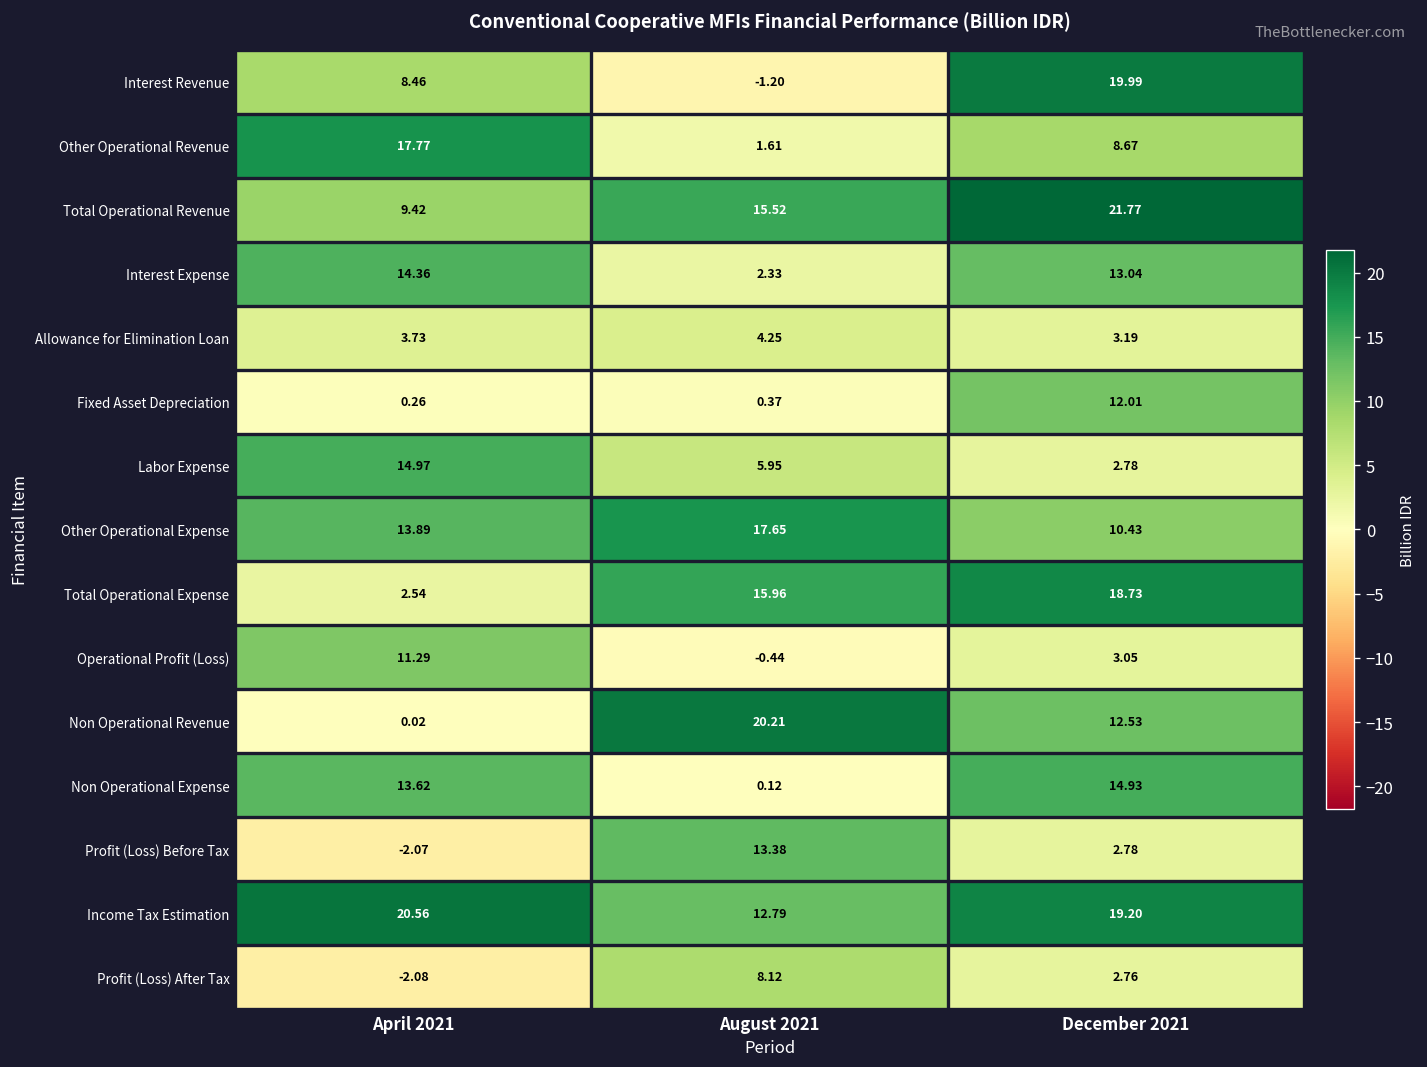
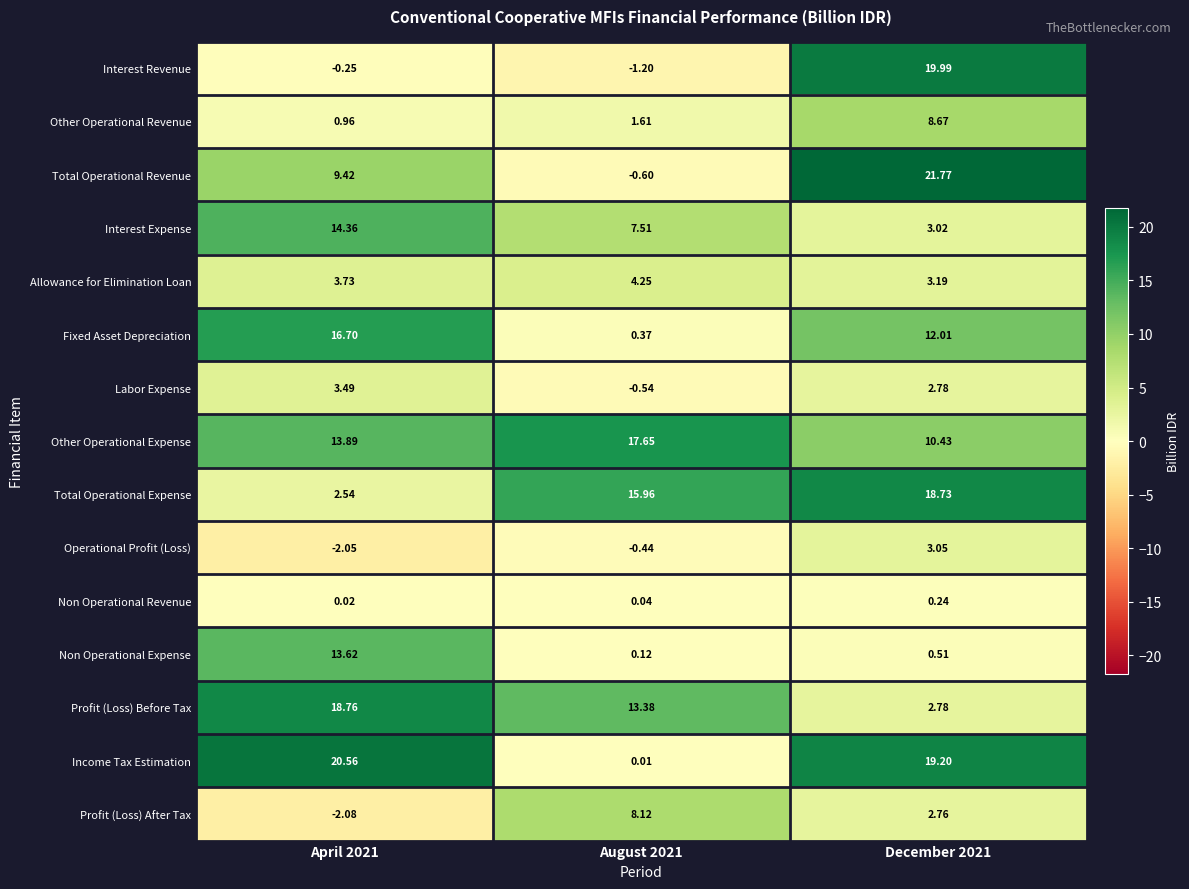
  {
    "Interest Revenue": {
-     "April 2021": 8.46,
+     "April 2021": -0.25,
      "August 2021": -1.20,
      "December 2021": 19.99
    },
    "Other Operational Revenue": {
-     "April 2021": 17.77,
+     "April 2021": 0.96,
      "August 2021": 1.61,
      "December 2021": 8.67
    },
    "Total Operational Revenue": {
      "April 2021": 9.42,
-     "August 2021": 15.52,
+     "August 2021": -0.60,
      "December 2021": 21.77
    },
    "Interest Expense": {
      "April 2021": 14.36,
-     "August 2021": 2.33,
-     "December 2021": 13.04
+     "August 2021": 7.51,
+     "December 2021": 3.02
    },
    "Allowance for Elimination Loan": {
      "April 2021": 3.73,
      "August 2021": 4.25,
      "December 2021": 3.19
    },
    "Fixed Asset Depreciation": {
-     "April 2021": 0.26,
+     "April 2021": 16.70,
      "August 2021": 0.37,
      "December 2021": 12.01
    },
    "Labor Expense": {
-     "April 2021": 14.97,
-     "August 2021": 5.95,
+     "April 2021": 3.49,
+     "August 2021": -0.54,
      "December 2021": 2.78
    },
    "Other Operational Expense": {
      "April 2021": 13.89,
      "August 2021": 17.65,
      "December 2021": 10.43
    },
    "Total Operational Expense": {
      "April 2021": 2.54,
      "August 2021": 15.96,
      "December 2021": 18.73
    },
    "Operational Profit (Loss)": {
-     "April 2021": 11.29,
+     "April 2021": -2.05,
      "August 2021": -0.44,
      "December 2021": 3.05
    },
    "Non Operational Revenue": {
      "April 2021": 0.02,
-     "August 2021": 20.21,
-     "December 2021": 12.53
+     "August 2021": 0.04,
+     "December 2021": 0.24
    },
    "Non Operational Expense": {
      "April 2021": 13.62,
      "August 2021": 0.12,
-     "December 2021": 14.93
+     "December 2021": 0.51
    },
    "Profit (Loss) Before Tax": {
-     "April 2021": -2.07,
+     "April 2021": 18.76,
      "August 2021": 13.38,
      "December 2021": 2.78
    },
    "Income Tax Estimation": {
      "April 2021": 20.56,
-     "August 2021": 12.79,
+     "August 2021": 0.01,
      "December 2021": 19.20
    },
    "Profit (Loss) After Tax": {
      "April 2021": -2.08,
      "August 2021": 8.12,
      "December 2021": 2.76
    }
  }
